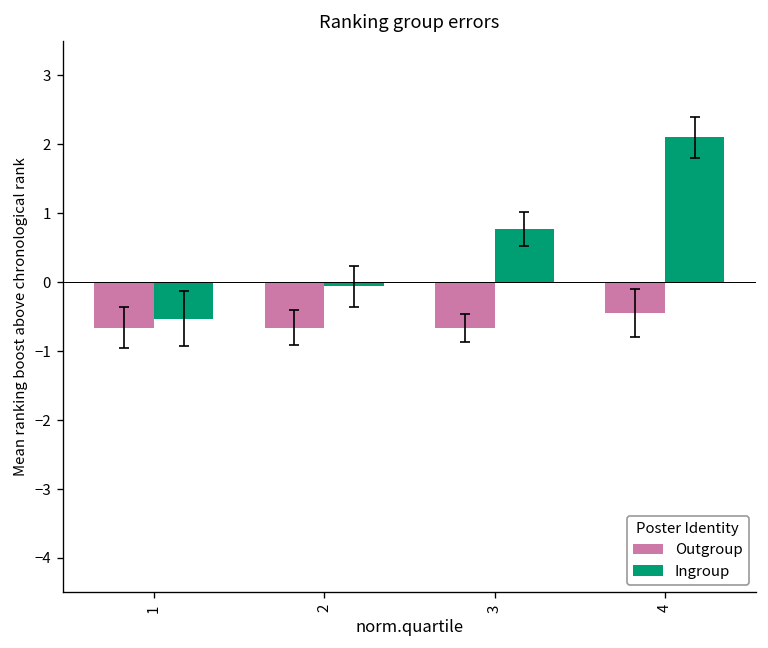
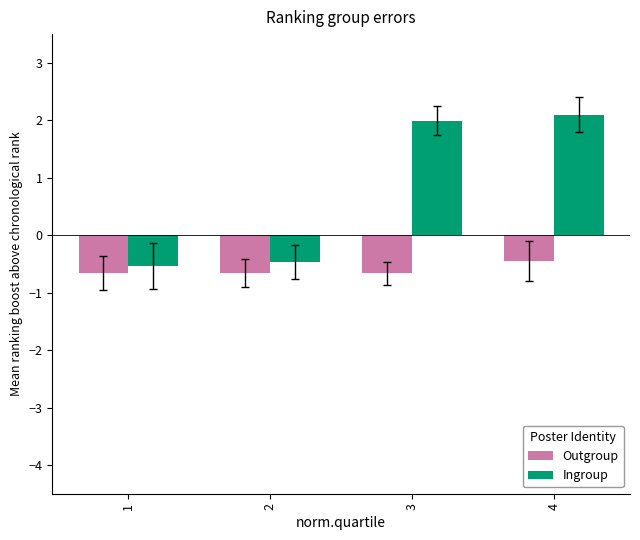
  {
    "Outgroup": {
      "1": -0.7,
      "2": -0.7,
      "3": -0.7,
      "4": -0.4
    },
    "Ingroup": {
      "1": -0.5,
-     "2": -0.1,
-     "3": 0.8,
+     "2": -0.5,
+     "3": 2.0,
      "4": 2.1
    }
  }
